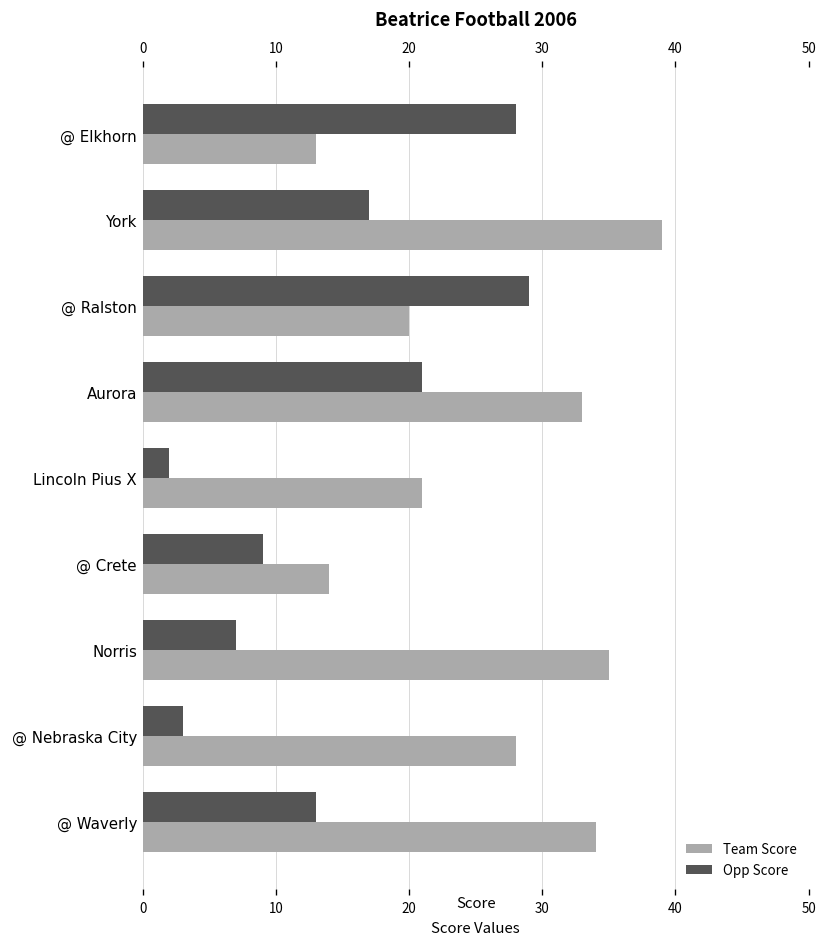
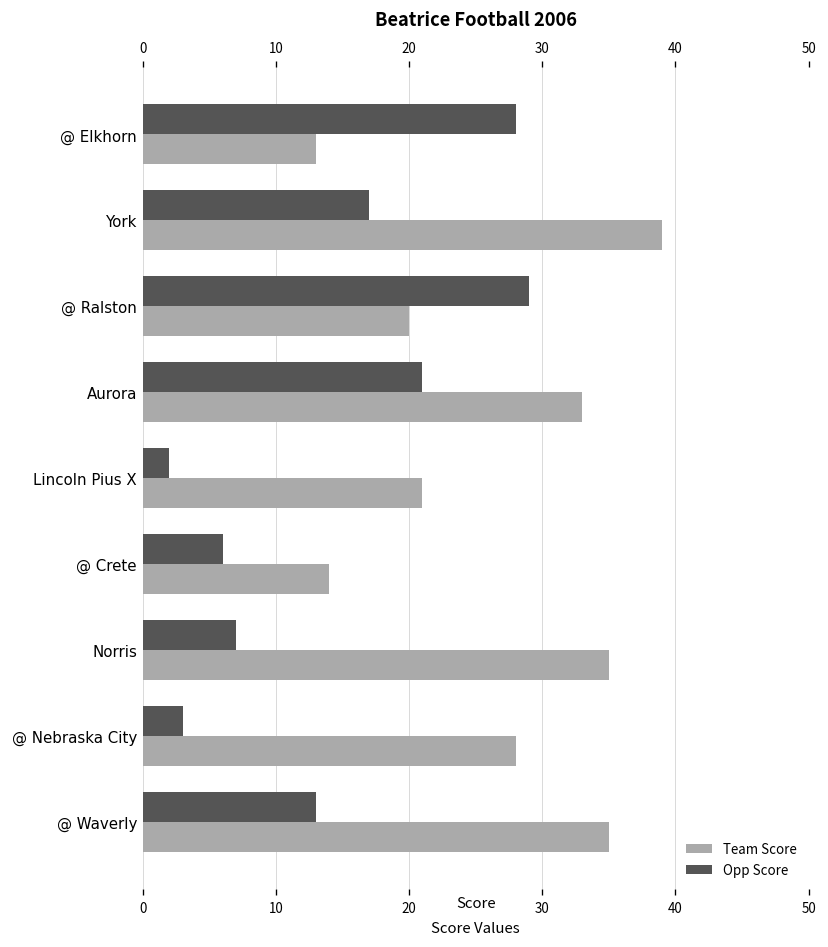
  {
    "Team Score": {
      "@ Elkhorn": 13,
      "York": 39,
      "@ Ralston": 20,
      "Aurora": 33,
      "Lincoln Pius X": 21,
      "@ Crete": 14,
      "Norris": 35,
      "@ Nebraska City": 28,
-     "@ Waverly": 34
+     "@ Waverly": 35
    },
    "Opp Score": {
      "@ Elkhorn": 28,
      "York": 17,
      "@ Ralston": 29,
      "Aurora": 21,
      "Lincoln Pius X": 2,
-     "@ Crete": 9,
+     "@ Crete": 6,
      "Norris": 7,
      "@ Nebraska City": 3,
      "@ Waverly": 13
    }
  }
